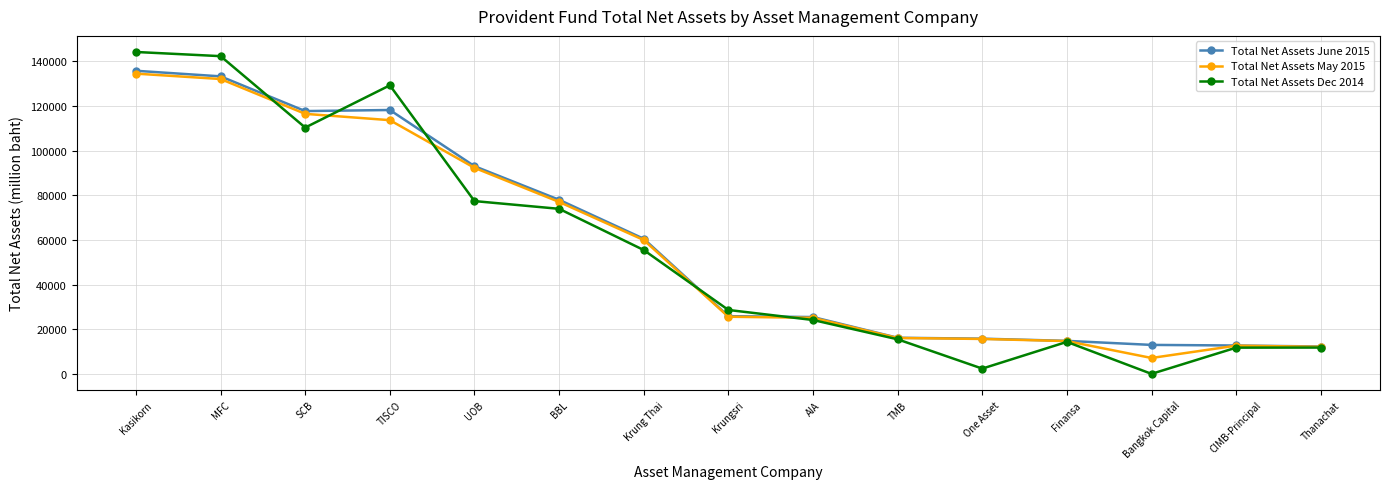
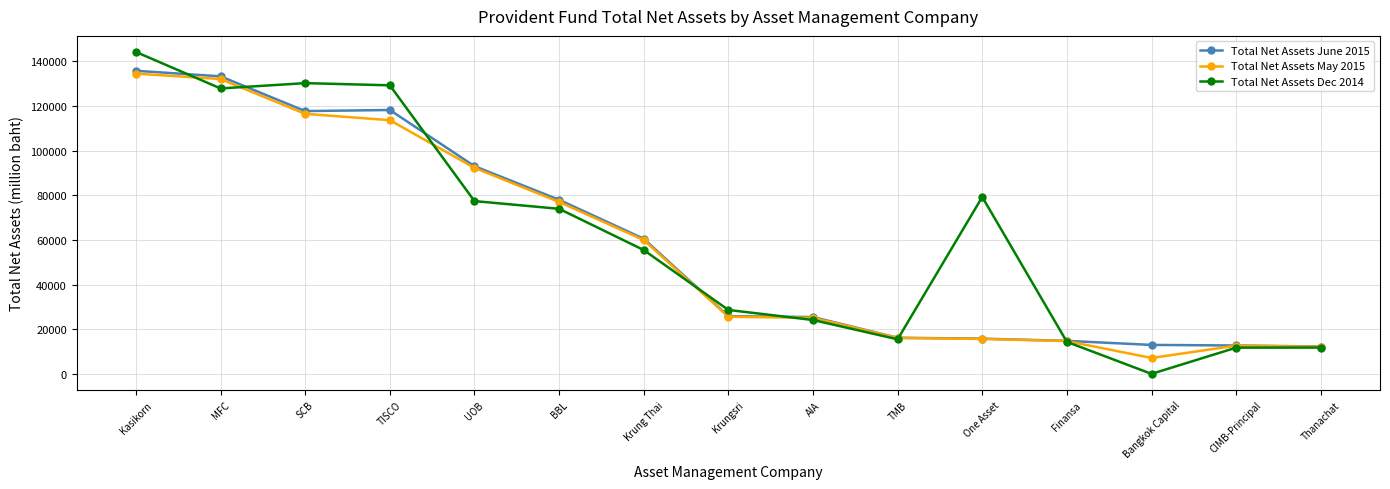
  {
    "Total Net Assets June 2015": {
      "Kasikorn": 136000,
      "MFC": 133000,
      "SCB": 118000,
      "TISCO": 118000,
      "Bangkok Capital": 13000
    },
    "Total Net Assets May 2015": {
      "Kasikorn": 134000,
      "MFC": 132000,
      "SCB": 116000,
      "TISCO": 114000,
      "Bangkok Capital": 7000
    },
    "Total Net Assets Dec 2014": {
      "Kasikorn": 144000,
-     "MFC": 142000,
-     "SCB": 110000,
+     "MFC": 128000,
+     "SCB": 130000,
      "TISCO": 129000,
      "UOB": 77000,
      "BBL": 74000,
      "Krung Thai": 55000,
      "Krungsri": 29000,
-     "One Asset": 2000,
+     "One Asset": 79000,
      "Bangkok Capital": 0
    }
  }
